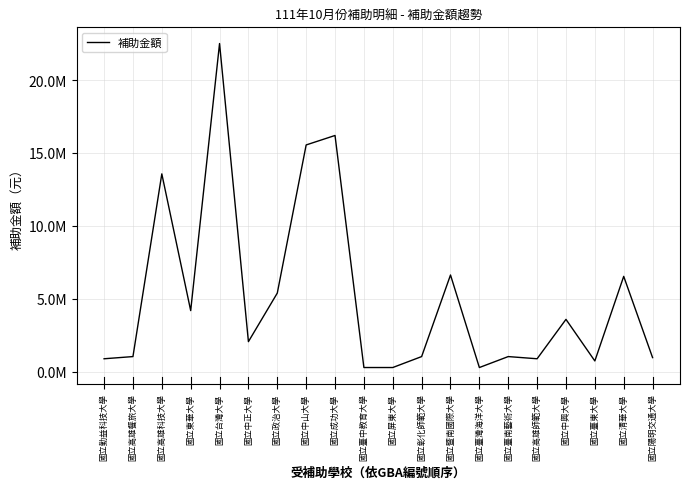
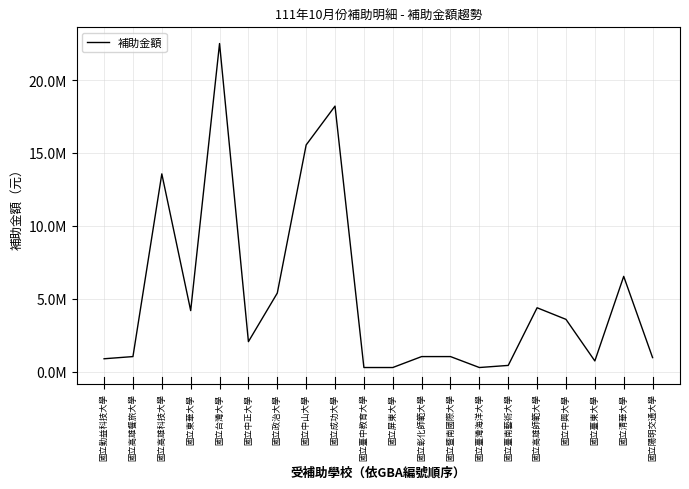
  {
    "國立勤益科技大學": 900000,
    "國立高雄餐旅大學": 1100000,
    "國立高雄科技大學": 13600000,
    "國立東華大學": 4200000,
    "國立台灣大學": 22500000,
    "國立中正大學": 2100000,
    "國立政治大學": 5400000,
    "國立中山大學": 15600000,
-   "國立成功大學": 16200000,
+   "國立成功大學": 18200000,
    "國立臺中教育大學": 300000,
    "國立屏東大學": 300000,
    "國立彰化師範大學": 1100000,
-   "國立暨南國際大學": 6600000,
+   "國立暨南國際大學": 1100000,
    "國立臺灣海洋大學": 300000,
-   "國立臺南藝術大學": 1100000,
-   "國立高雄師範大學": 900000,
+   "國立臺南藝術大學": 400000,
+   "國立高雄師範大學": 4400000,
    "國立中興大學": 3600000,
    "國立臺東大學": 800000,
    "國立清華大學": 6500000,
    "國立陽明交通大學": 1000000
  }
